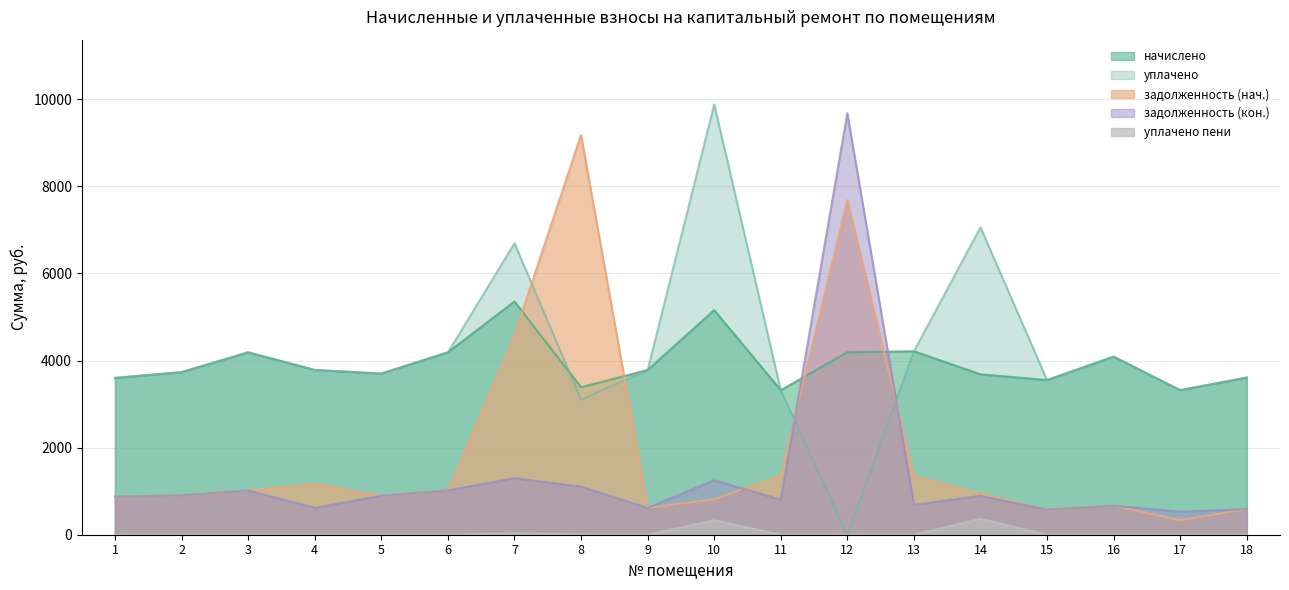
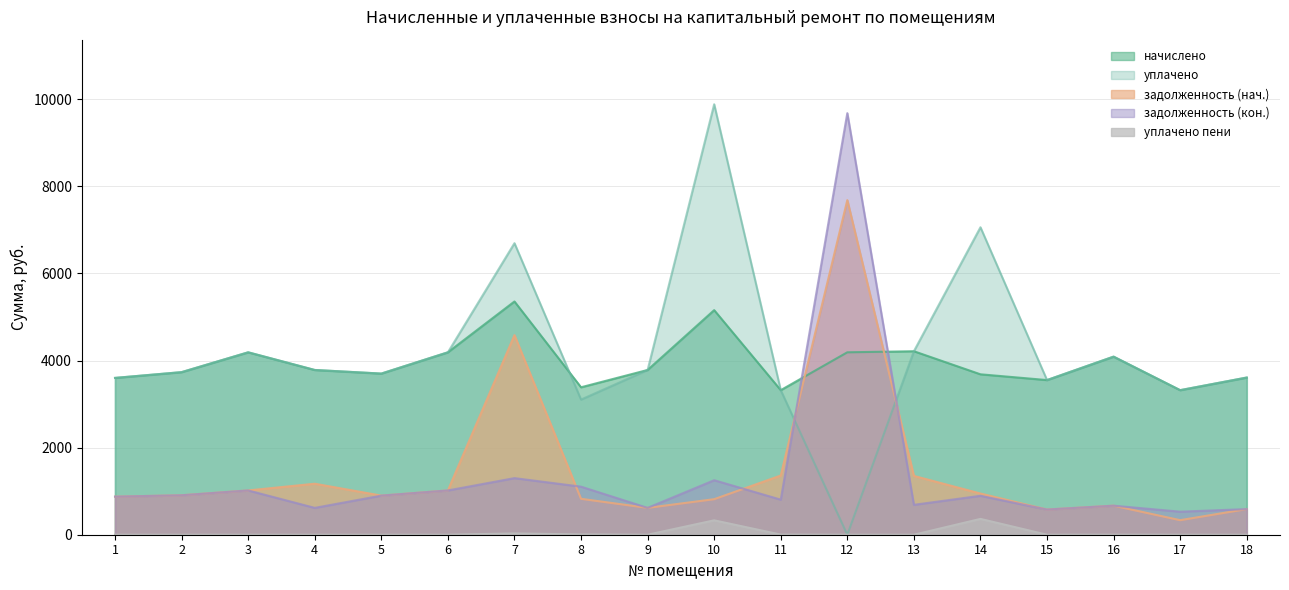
  {
    "задолженность (нач.)": {
      "4": 1200,
      "7": 4600,
-     "8": 9200,
+     "8": 800,
      "10": 800,
      "11": 1400,
      "12": 7700,
      "13": 1400,
      "17": 300
    }
  }
